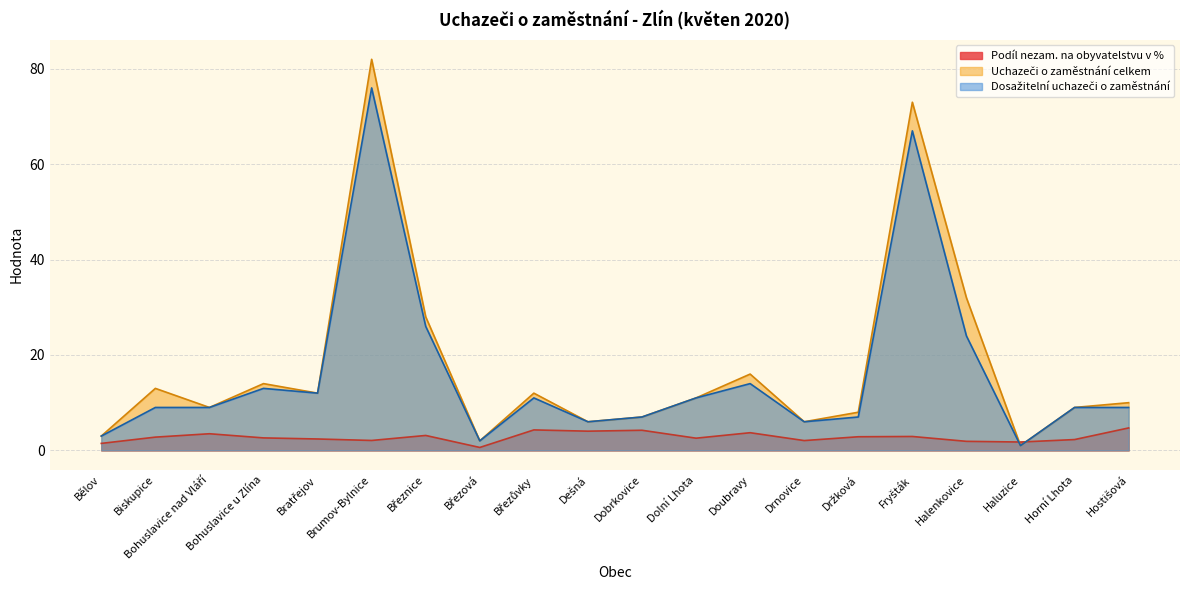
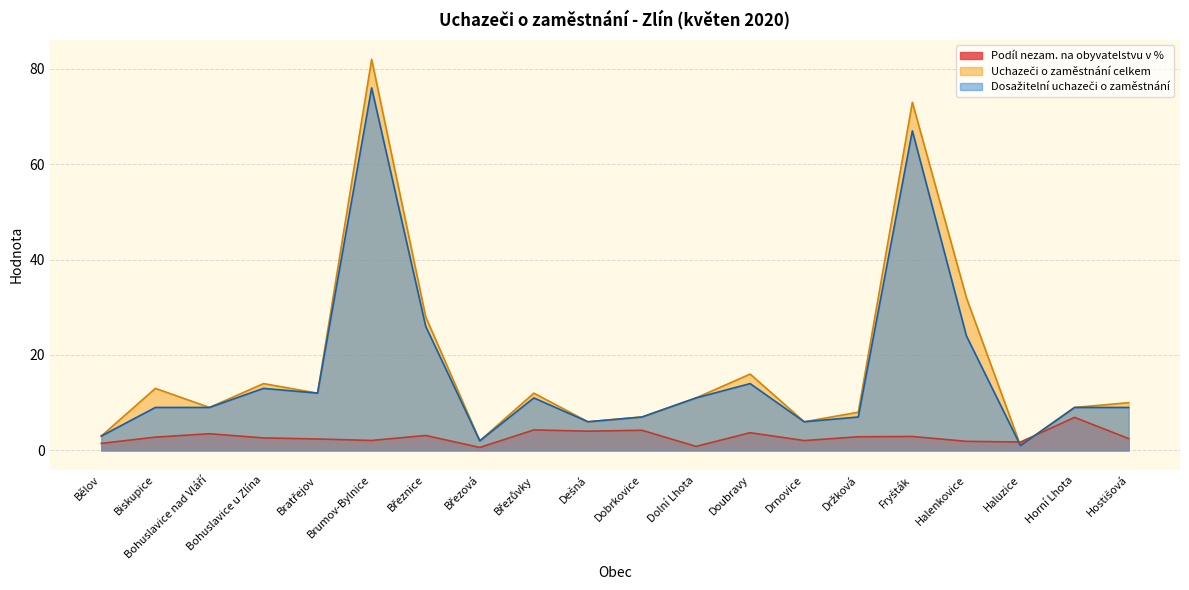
  {
    "Podíl nezam. na obyvatelstvu v %": {
      "Bělov": 1,
      "Biskupice": 3,
      "Bohuslavice nad Vláří": 3,
      "Bohuslavice u Zlína": 3,
      "Bratřejov": 2,
      "Brumov-Bylnice": 2,
      "Březnice": 3,
      "Březová": 1,
      "Březůvky": 4,
      "Dešná": 4,
      "Dobrkovice": 4,
-     "Dolní Lhota": 3,
+     "Dolní Lhota": 1,
      "Doubravy": 4,
      "Drnovice": 2,
      "Držková": 3,
      "Fryšták": 3,
      "Halenkovice": 2,
      "Haluzice": 2,
-     "Horní Lhota": 2,
-     "Hostišová": 5
+     "Horní Lhota": 7,
+     "Hostišová": 2
    },
    "Uchazeči o zaměstnání celkem": {
      "Biskupice": 13,
      "Bohuslavice u Zlína": 14,
      "Brumov-Bylnice": 82,
      "Březnice": 28,
      "Březůvky": 12,
      "Doubravy": 16,
      "Držková": 8,
      "Fryšták": 73,
      "Halenkovice": 32,
      "Hostišová": 10
    },
    "Dosažitelní uchazeči o zaměstnání": {
      "Biskupice": 9,
      "Bohuslavice u Zlína": 13,
      "Brumov-Bylnice": 76,
      "Březnice": 26,
      "Březůvky": 11,
      "Doubravy": 14,
      "Držková": 7,
      "Fryšták": 67,
      "Halenkovice": 24,
      "Hostišová": 9
    }
  }
